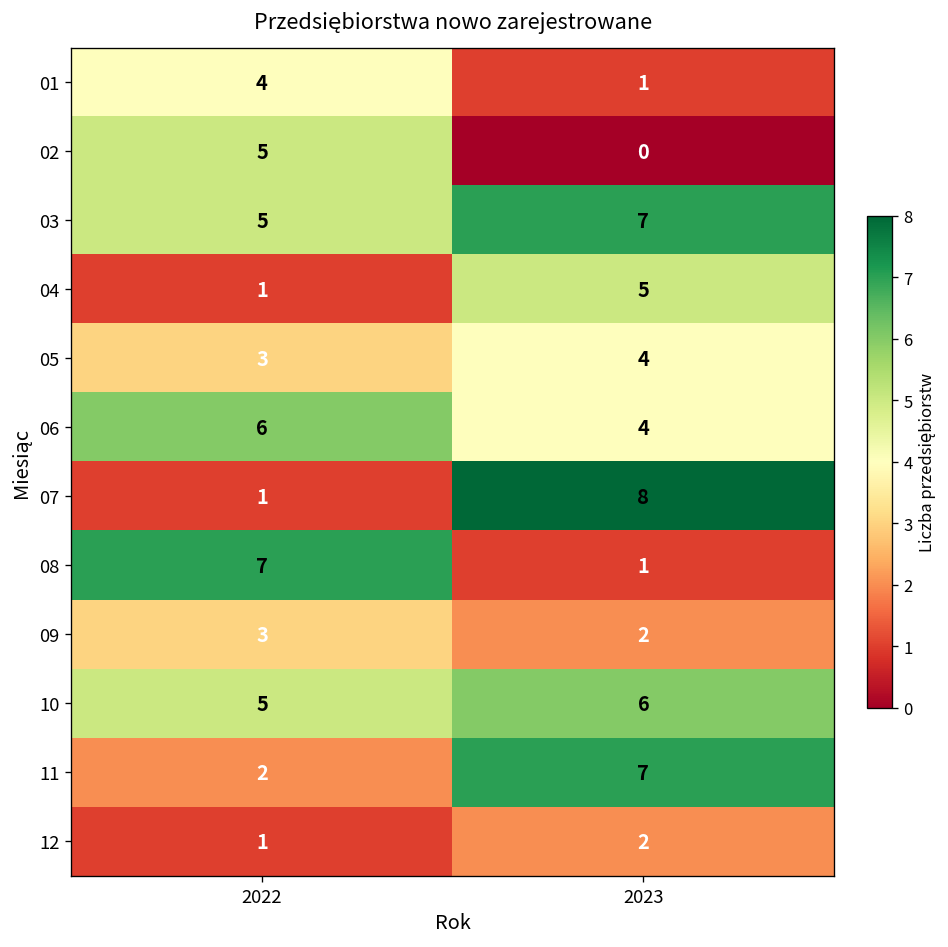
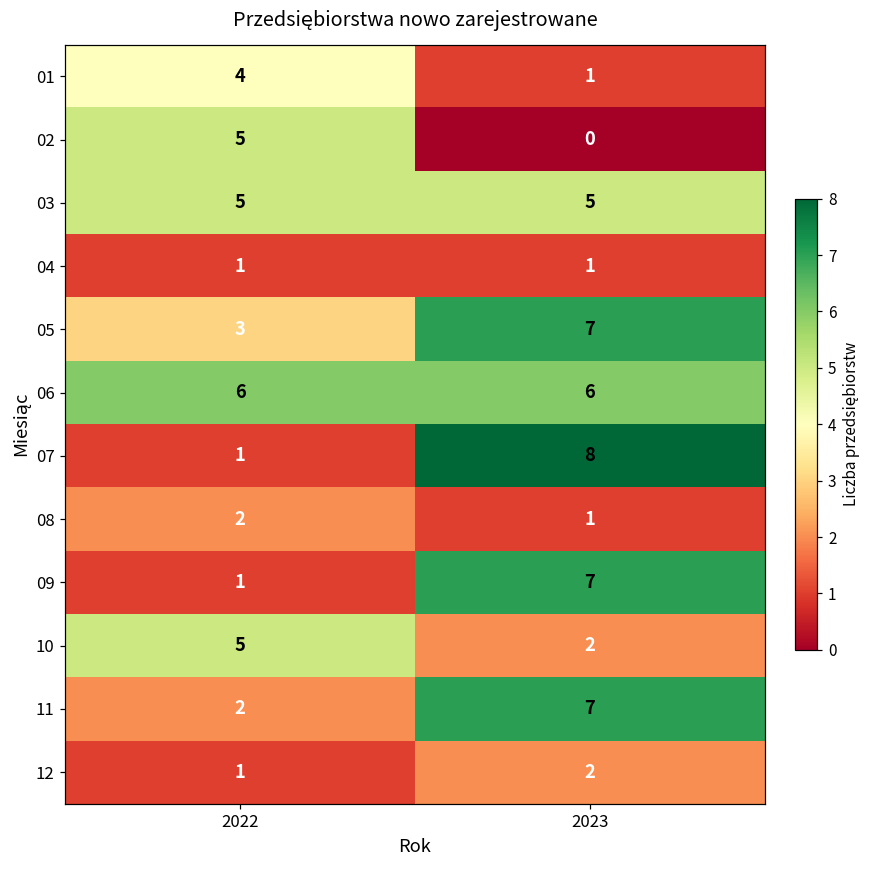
  {
    "01": {
      "2022": 4,
      "2023": 1
    },
    "02": {
      "2022": 5,
      "2023": 0
    },
    "03": {
      "2022": 5,
-     "2023": 7
+     "2023": 5
    },
    "04": {
      "2022": 1,
-     "2023": 5
+     "2023": 1
    },
    "05": {
      "2022": 3,
-     "2023": 4
+     "2023": 7
    },
    "06": {
      "2022": 6,
-     "2023": 4
+     "2023": 6
    },
    "07": {
      "2022": 1,
      "2023": 8
    },
    "08": {
-     "2022": 7,
+     "2022": 2,
      "2023": 1
    },
    "09": {
-     "2022": 3,
-     "2023": 2
+     "2022": 1,
+     "2023": 7
    },
    "10": {
      "2022": 5,
-     "2023": 6
+     "2023": 2
    },
    "11": {
      "2022": 2,
      "2023": 7
    },
    "12": {
      "2022": 1,
      "2023": 2
    }
  }
